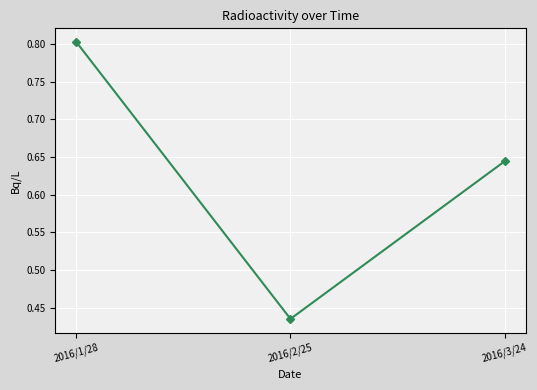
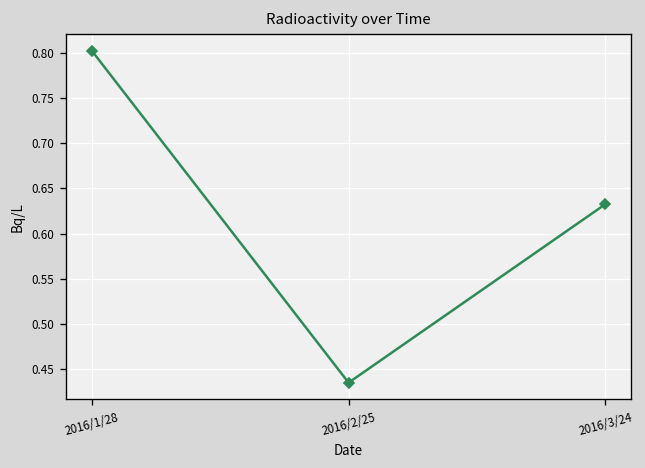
  {
    "2016/1/28": 0.80,
    "2016/2/25": 0.43,
-   "2016/3/24": 0.64
+   "2016/3/24": 0.63
  }
